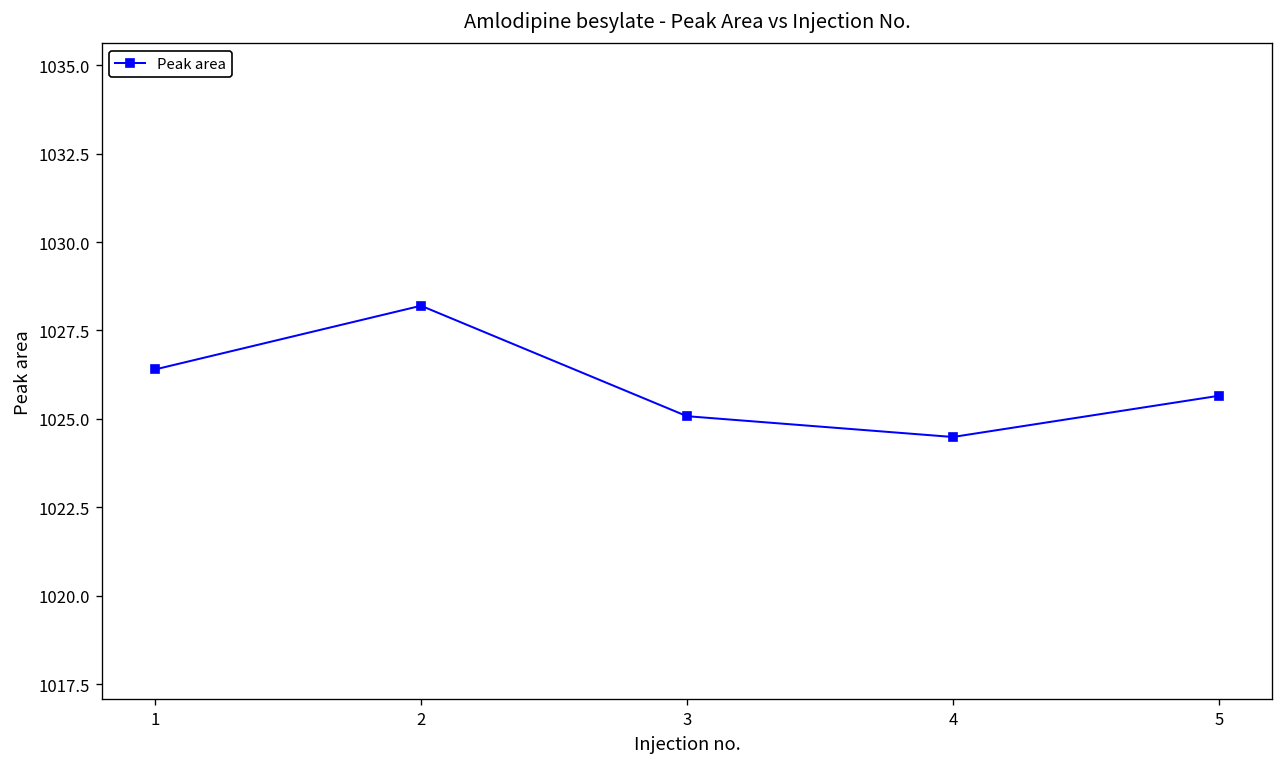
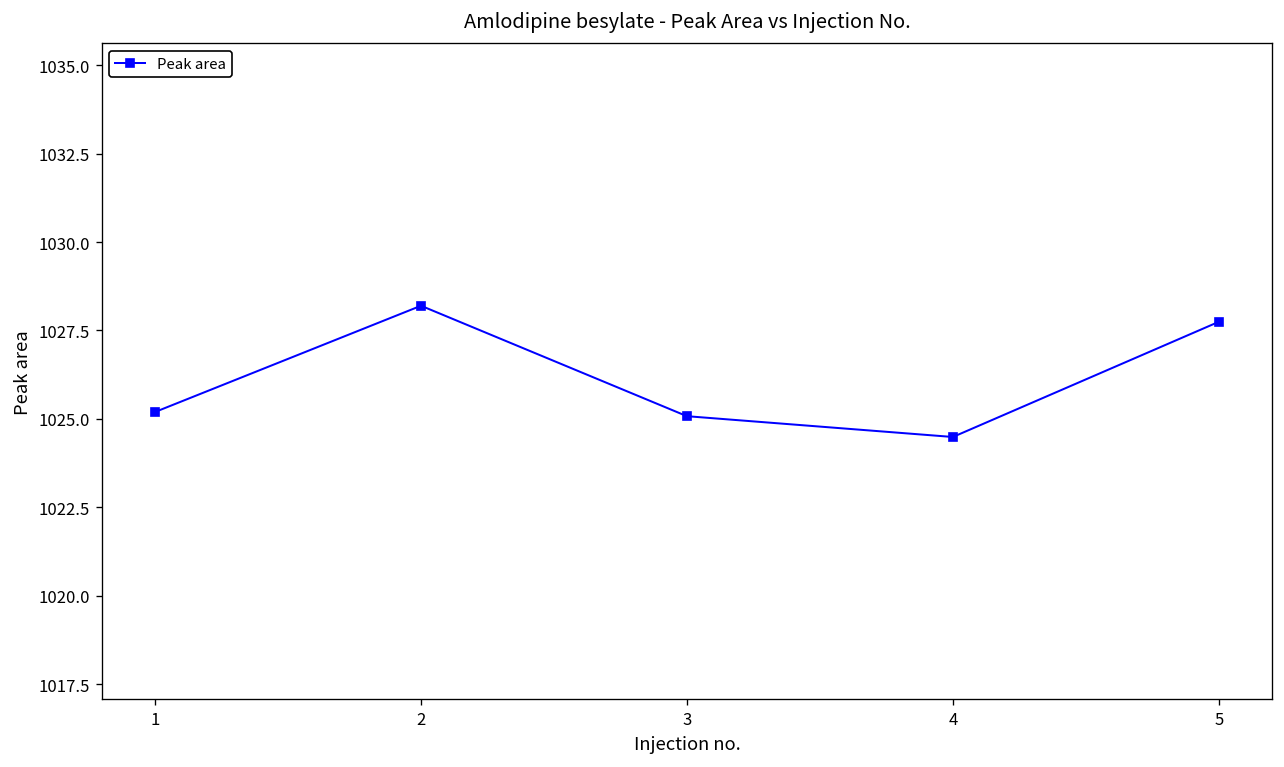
  {
-   "1": 1026.4,
+   "1": 1025.2,
    "2": 1028.2,
    "3": 1025.1,
    "4": 1024.5,
-   "5": 1025.7
+   "5": 1027.7
  }
